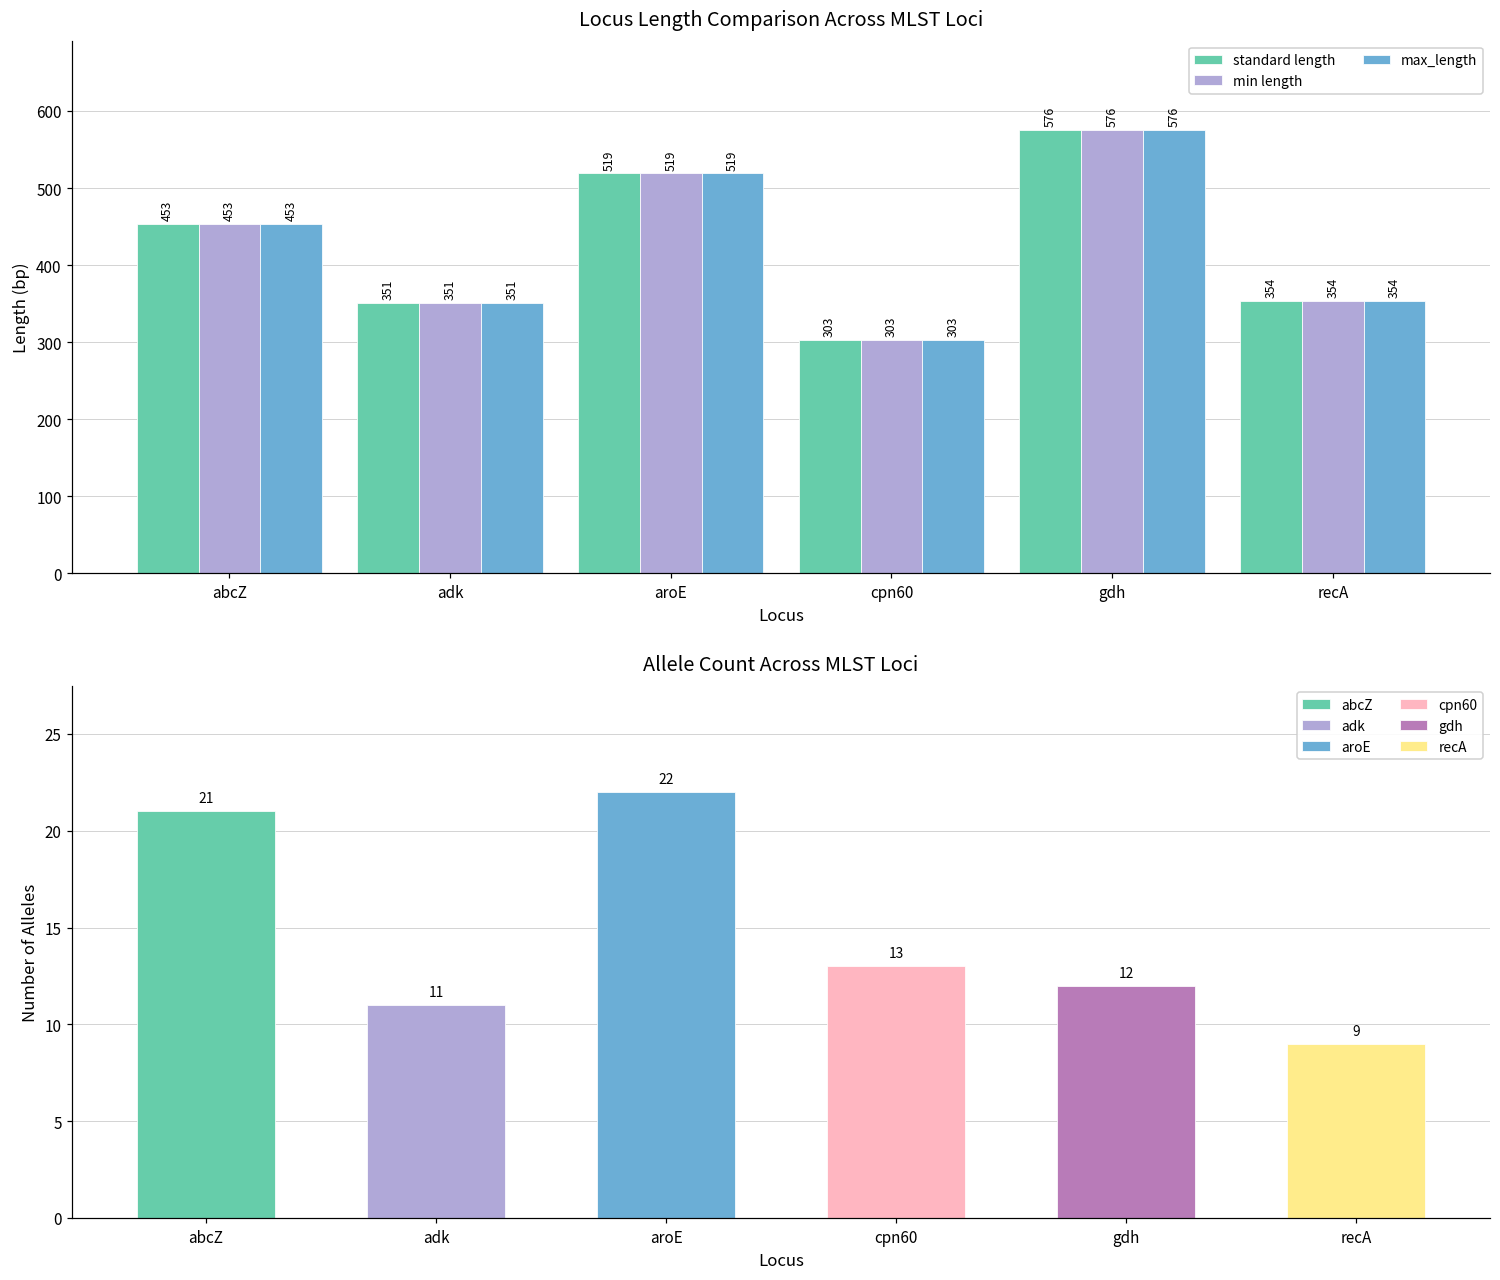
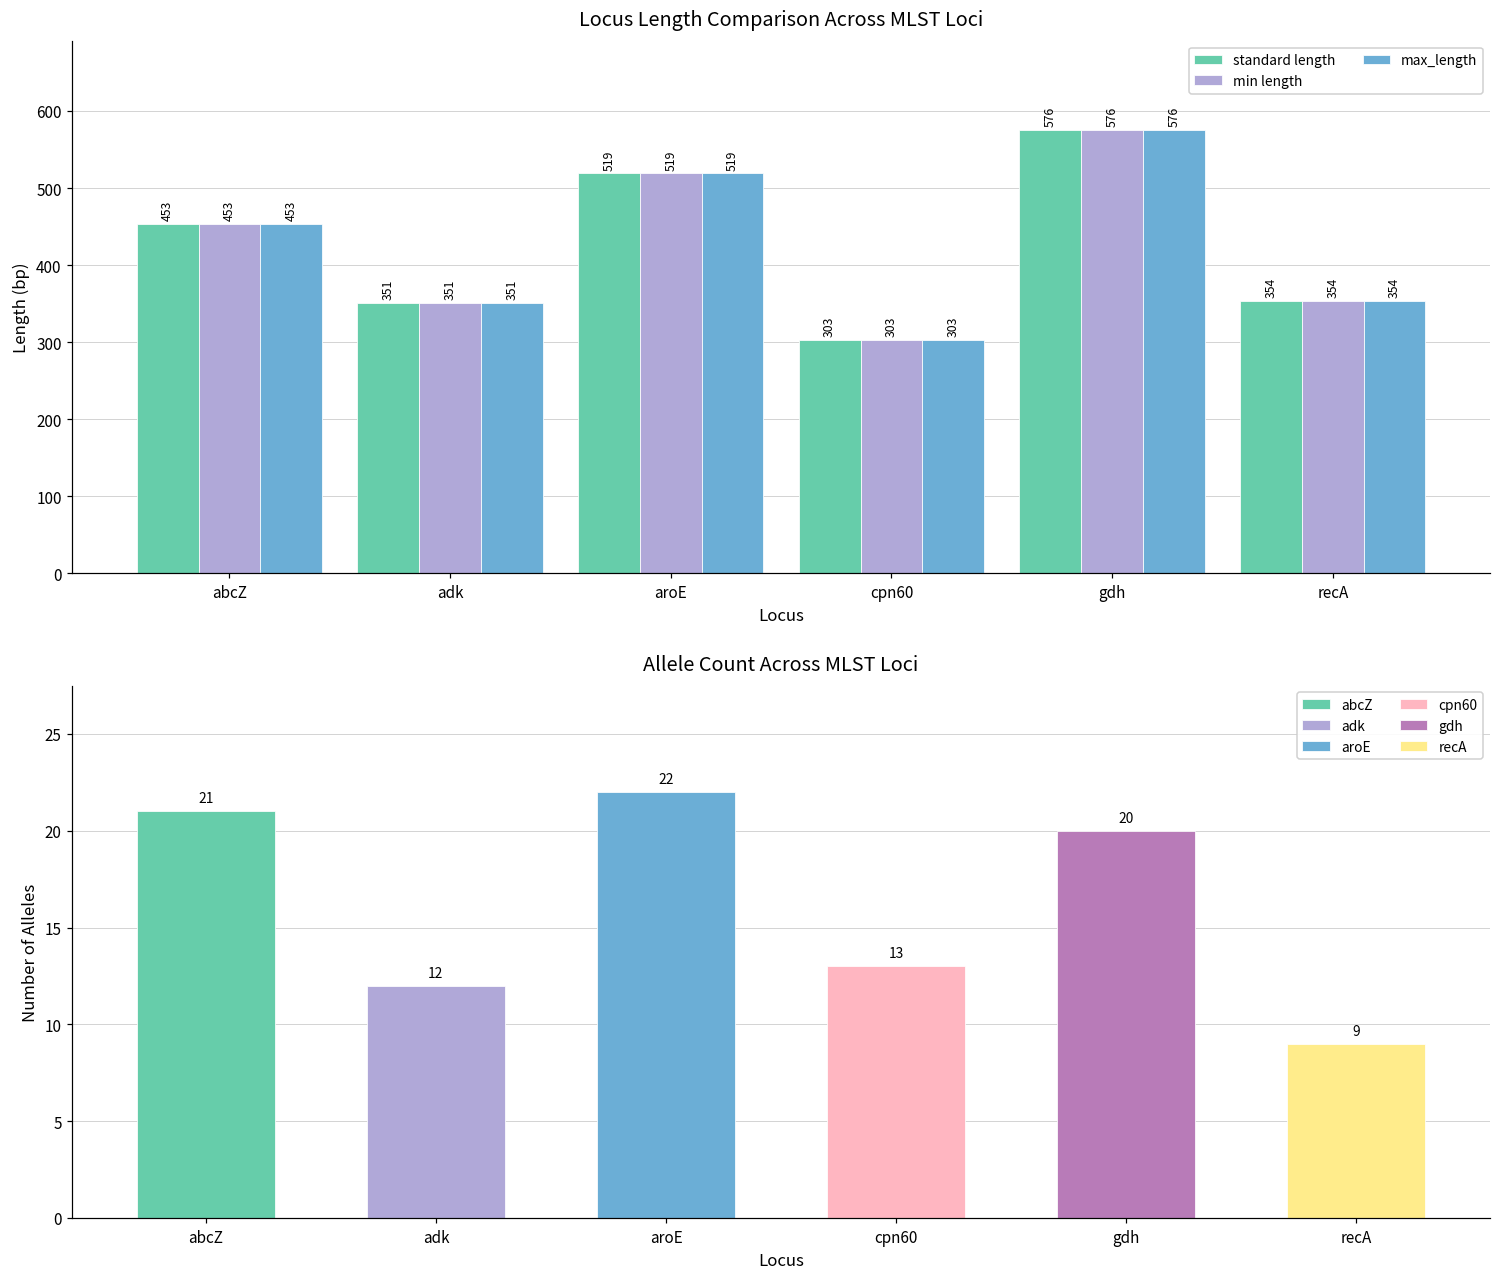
  {
    "Locus Length Comparison Across MLST Loci": {
      "min length": {
        "abcZ": 453,
        "adk": 351,
        "aroE": 519,
        "cpn60": 303,
        "gdh": 576,
        "recA": 354
      }
    },
    "Allele Count Across MLST Loci": {
      "abcZ": 21,
-     "adk": 11,
+     "adk": 12,
      "aroE": 22,
      "cpn60": 13,
-     "gdh": 12,
+     "gdh": 20,
      "recA": 9
    }
  }
